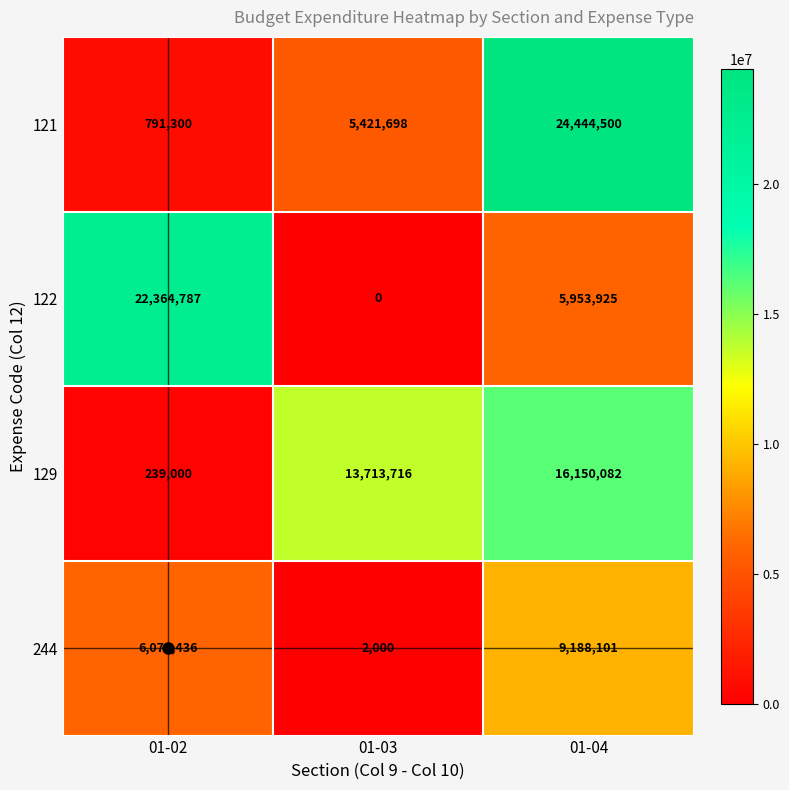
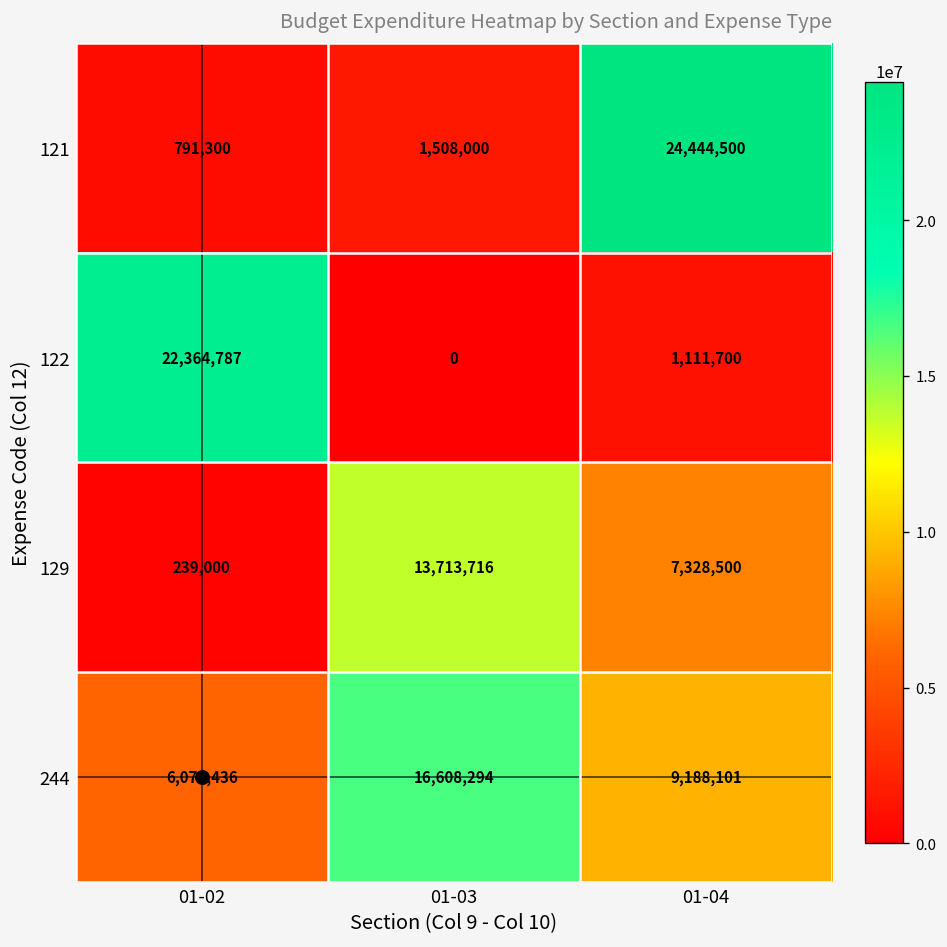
  {
    "121": {
      "01-02": "791,300",
-     "01-03": "5,421,698",
+     "01-03": "1,508,000",
      "01-04": "24,444,500"
    },
    "122": {
      "01-02": "22,364,787",
      "01-03": "0",
-     "01-04": "5,953,925"
+     "01-04": "1,111,700"
    },
    "129": {
      "01-02": "239,000",
      "01-03": "13,713,716",
-     "01-04": "16,150,082"
+     "01-04": "7,328,500"
    },
    "244": {
-     "01-03": "2,000",
+     "01-03": "16,608,294",
      "01-04": "9,188,101"
    }
  }
